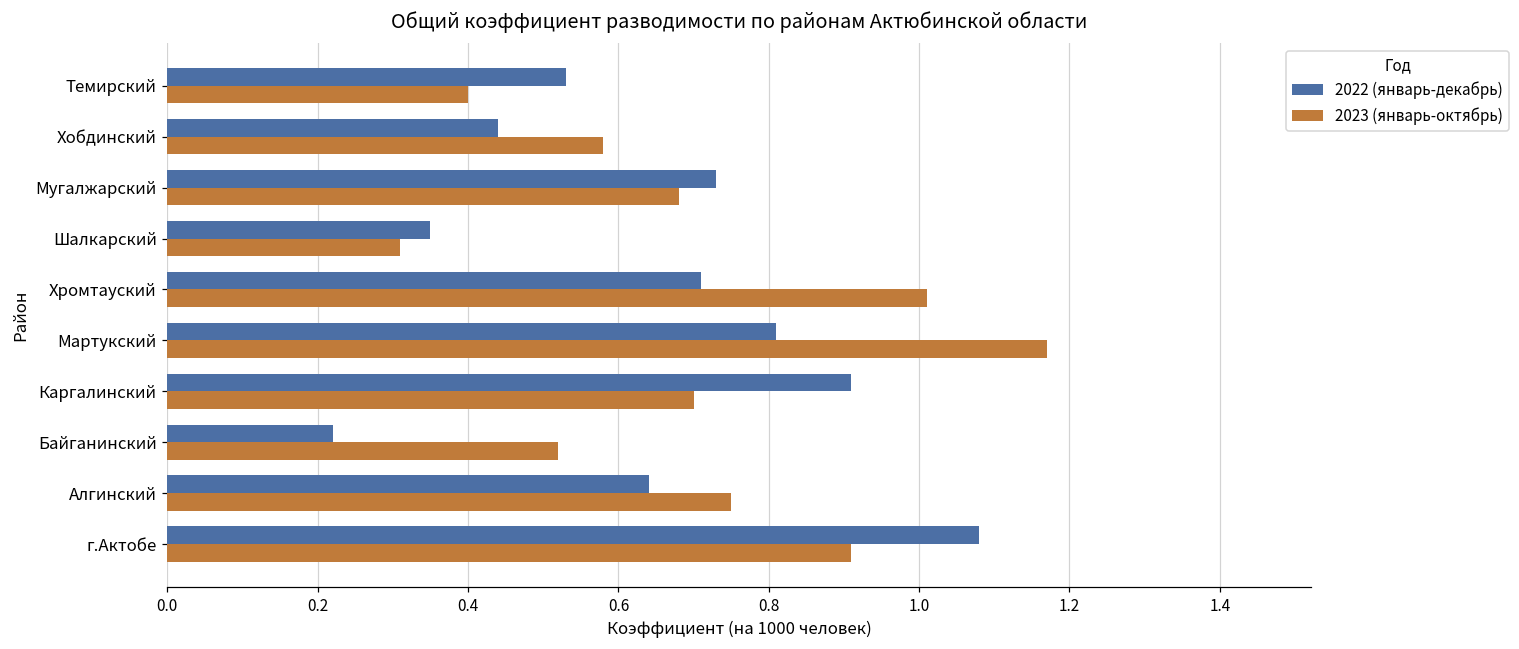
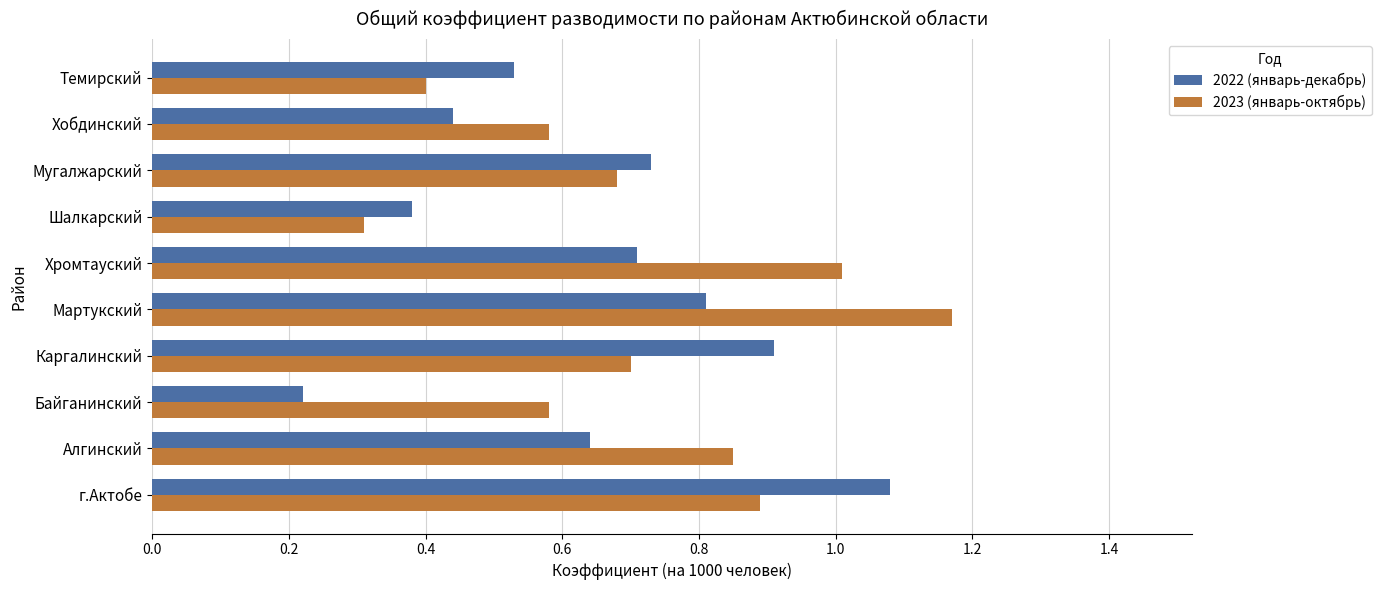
  {
    "2022 (январь-декабрь)": {
      "Темирский": 0.53,
      "Хобдинский": 0.44,
      "Мугалжарский": 0.73,
-     "Шалкарский": 0.35,
+     "Шалкарский": 0.38,
      "Хромтауский": 0.71,
      "Мартукский": 0.81,
      "Каргалинский": 0.91,
      "Байганинский": 0.22,
      "Алгинский": 0.64,
      "г.Актобе": 1.08
    },
    "2023 (январь-октябрь)": {
      "Темирский": 0.40,
      "Хобдинский": 0.58,
      "Мугалжарский": 0.68,
      "Шалкарский": 0.31,
      "Хромтауский": 1.01,
      "Мартукский": 1.17,
      "Каргалинский": 0.70,
-     "Байганинский": 0.52,
-     "Алгинский": 0.75,
-     "г.Актобе": 0.91
+     "Байганинский": 0.58,
+     "Алгинский": 0.85,
+     "г.Актобе": 0.89
    }
  }
